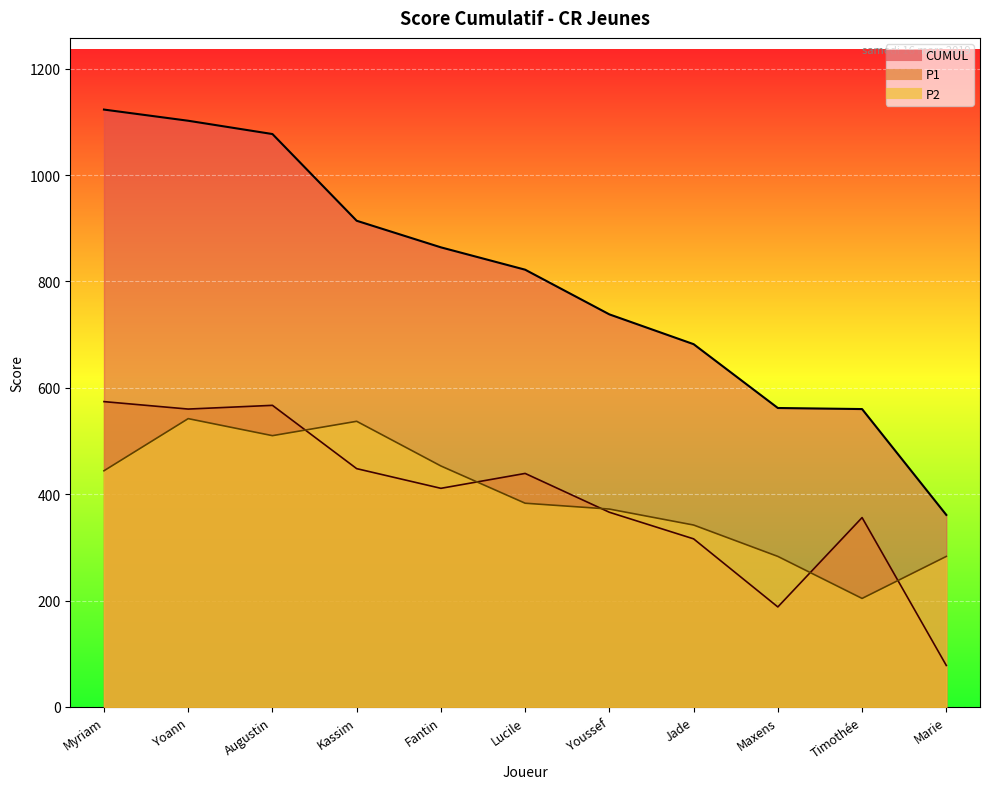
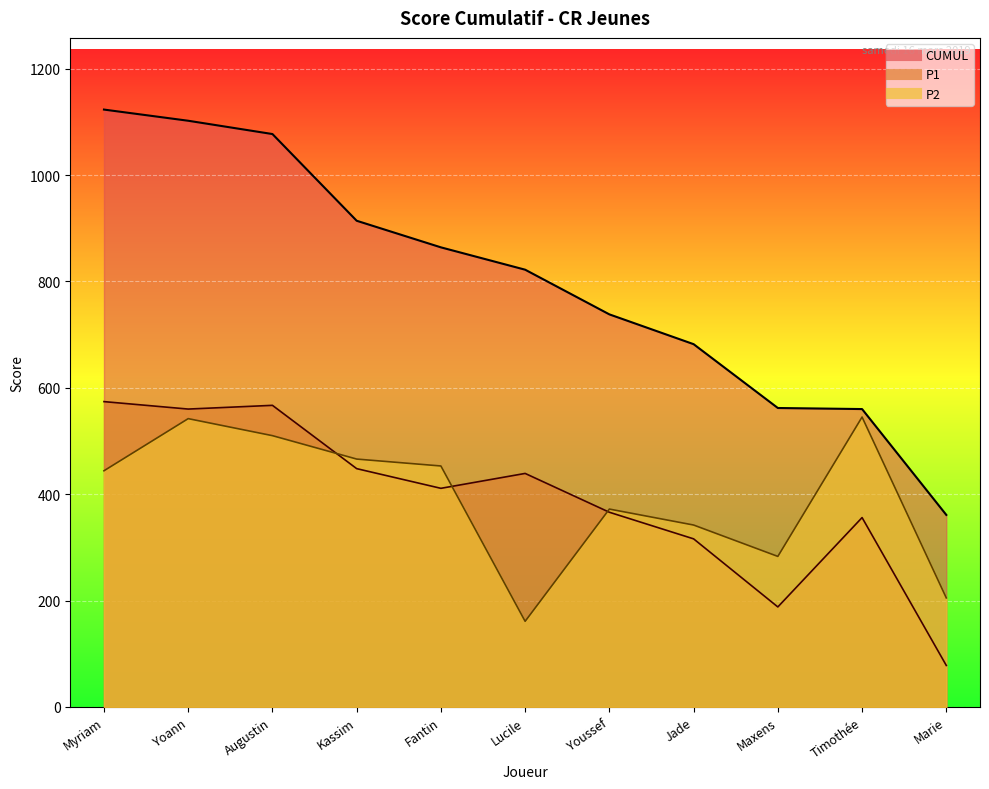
  {
    "P2": {
      "Myriam": 440,
      "Yoann": 540,
      "Augustin": 510,
-     "Kassim": 540,
+     "Kassim": 470,
      "Fantin": 450,
-     "Lucile": 380,
+     "Lucile": 160,
      "Youssef": 370,
      "Jade": 340,
      "Maxens": 280,
-     "Timothée": 200,
-     "Marie": 280
+     "Timothée": 550,
+     "Marie": 210
    }
  }
